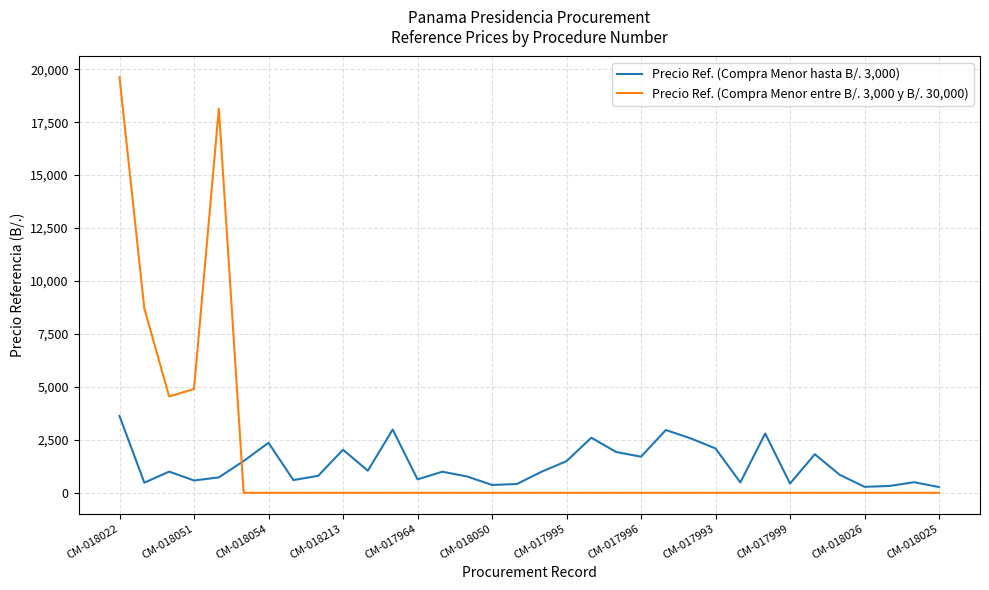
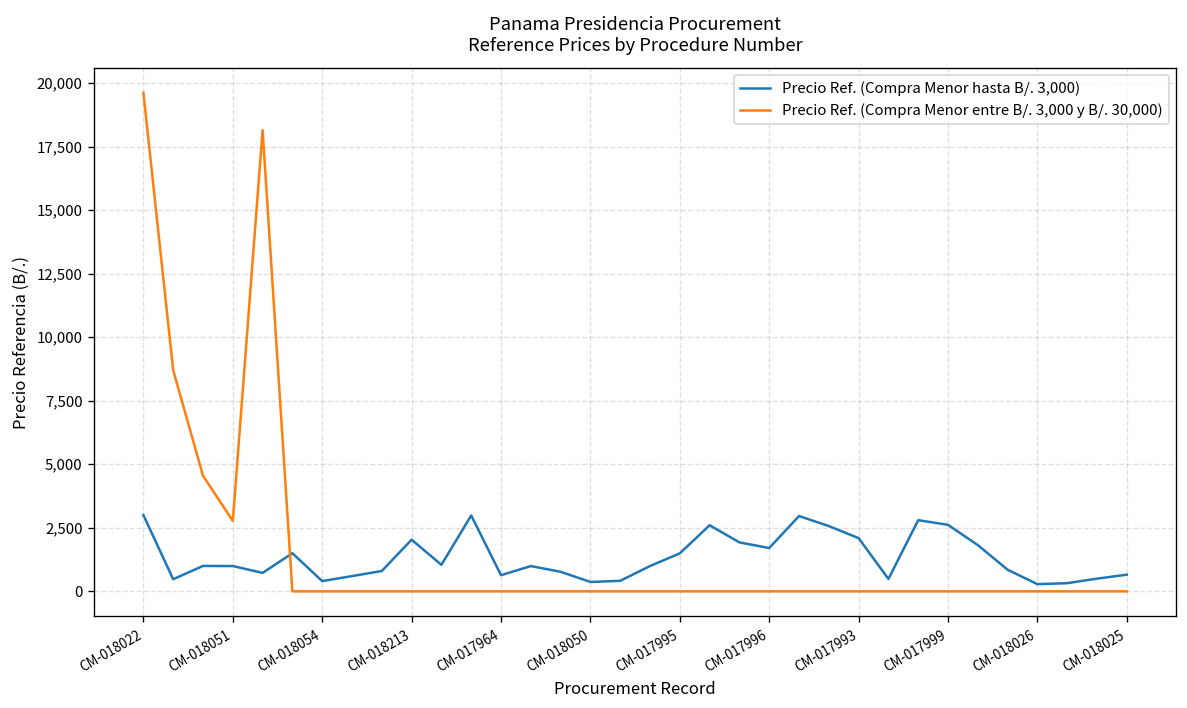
  {
    "Precio Ref. (Compra Menor hasta B/. 3,000)": {
-     "CM-018022": "3,600",
-     "CM-018051": "600",
-     "CM-018054": "2,400",
+     "CM-018022": "3,000",
+     "CM-018051": "1,000",
+     "CM-018054": "400",
      "CM-018213": "2,000",
      "CM-017964": "600",
      "CM-018050": "400",
      "CM-017995": "1,500",
      "CM-017996": "1,700",
      "CM-017993": "2,100",
-     "CM-017999": "400",
+     "CM-017999": "2,600",
      "CM-018026": "300",
-     "CM-018025": "300"
+     "CM-018025": "700"
    },
    "Precio Ref. (Compra Menor entre B/. 3,000 y B/. 30,000)": {
      "CM-018022": "19,600",
-     "CM-018051": "4,900",
+     "CM-018051": "2,800",
      "CM-018054": "0",
      "CM-018213": "0",
      "CM-017964": "0",
      "CM-018050": "0",
      "CM-017995": "0",
      "CM-017996": "0",
      "CM-017993": "0",
      "CM-017999": "0",
      "CM-018026": "0",
      "CM-018025": "0"
    }
  }
